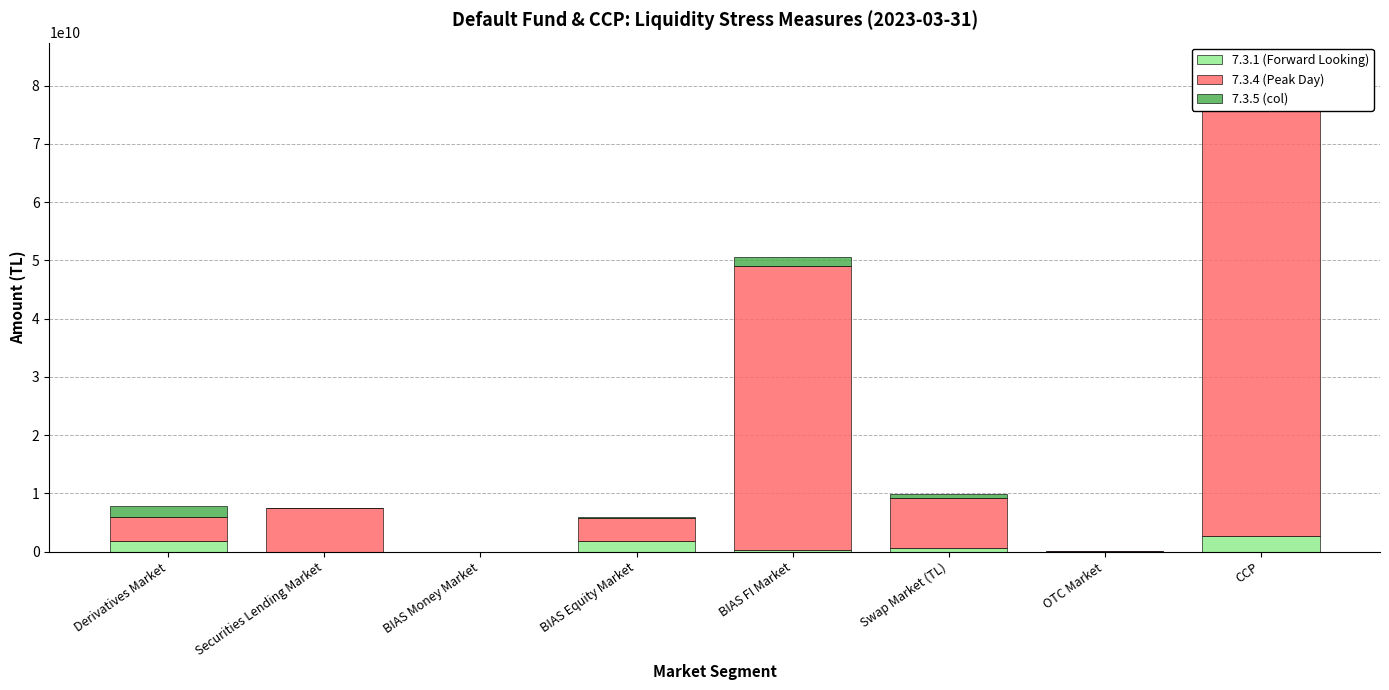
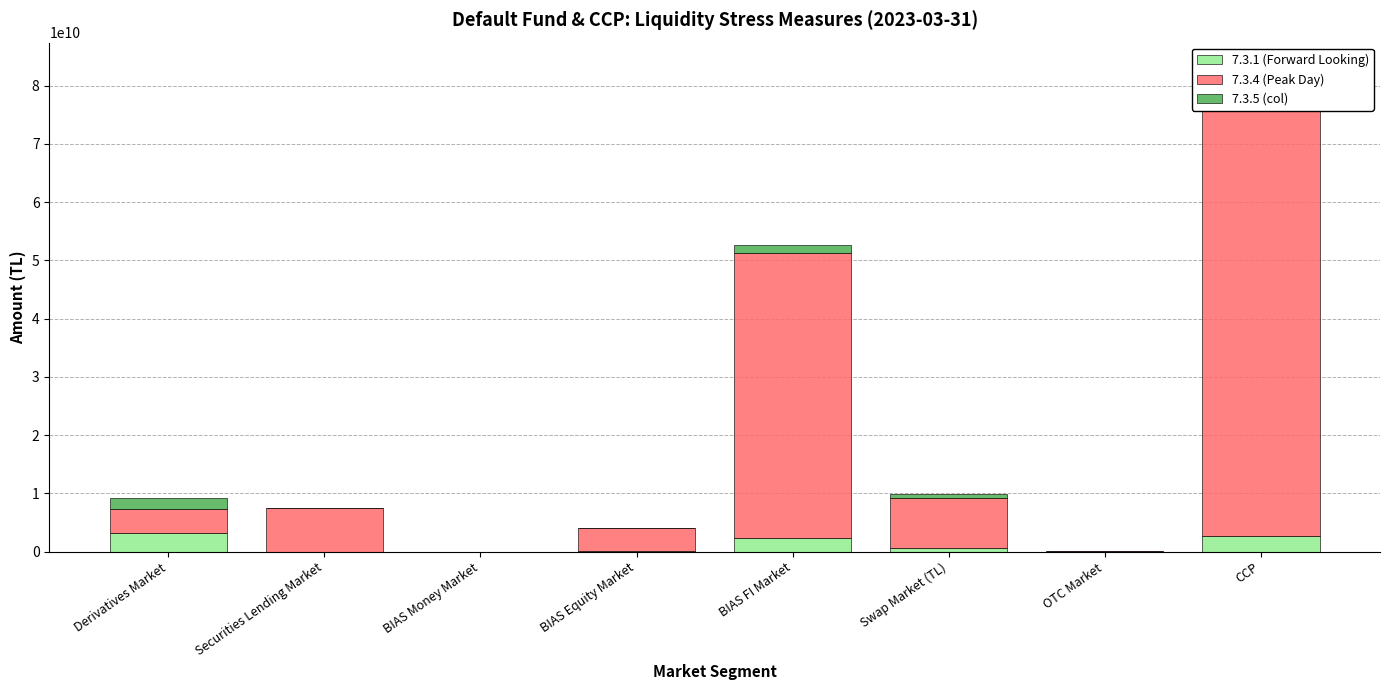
  {
    "7.3.1 (Forward Looking)": {
-     "Derivatives Market": 2000000000,
+     "Derivatives Market": 3000000000,
      "BIAS Money Market": 0,
-     "BIAS Equity Market": 2000000000,
-     "BIAS FI Market": 0,
+     "BIAS Equity Market": 0,
+     "BIAS FI Market": 2000000000,
      "Swap Market (TL)": 1000000000,
      "CCP": 3000000000
    },
    "7.3.4 (Peak Day)": {
      "Derivatives Market": 4000000000,
      "Securities Lending Market": 8000000000,
      "BIAS Money Market": 0,
      "BIAS Equity Market": 4000000000,
      "BIAS FI Market": 49000000000,
      "Swap Market (TL)": 9000000000
    },
    "7.3.5 (col)": {
      "Derivatives Market": 2000000000,
      "BIAS Money Market": 0,
      "BIAS FI Market": 1000000000,
      "Swap Market (TL)": 1000000000
    }
  }
